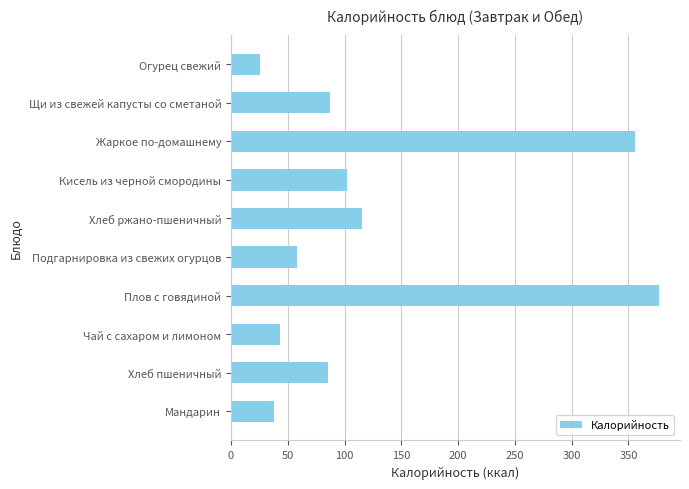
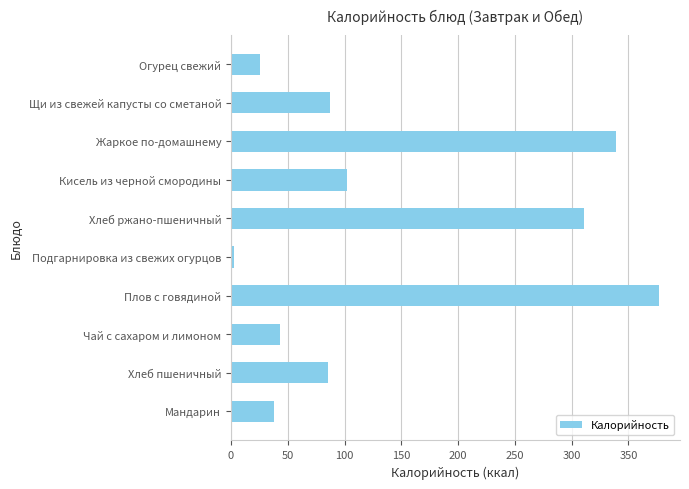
  {
    "Огурец свежий": 25,
    "Щи из свежей капусты со сметаной": 87,
-   "Жаркое по-домашнему": 355,
+   "Жаркое по-домашнему": 339,
    "Кисель из черной смородины": 102,
-   "Хлеб ржано-пшеничный": 115,
-   "Подгарнировка из свежих огурцов": 58,
+   "Хлеб ржано-пшеничный": 311,
+   "Подгарнировка из свежих огурцов": 3,
    "Плов с говядиной": 377,
    "Чай с сахаром и лимоном": 43,
    "Хлеб пшеничный": 85,
    "Мандарин": 38
  }
